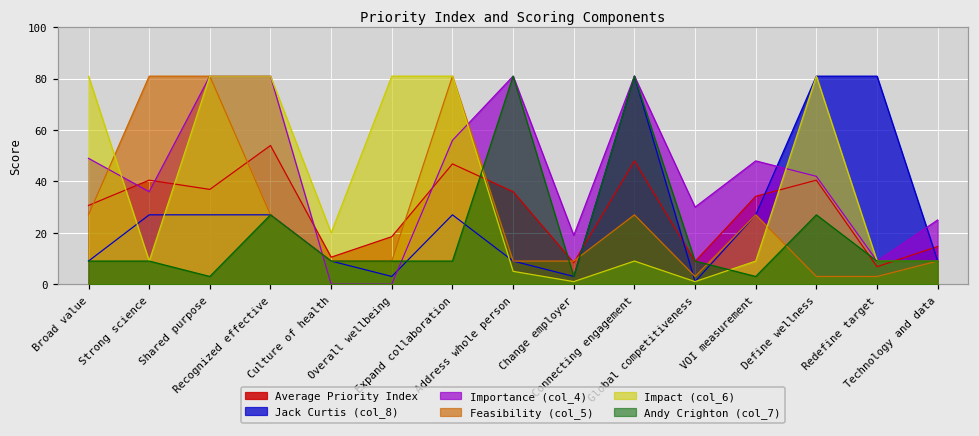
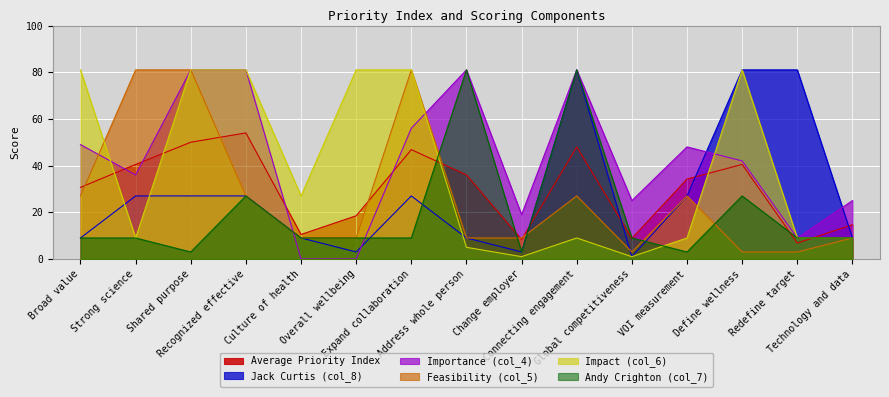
  {
    "Average Priority Index": {
      "Broad value": 31,
      "Strong science": 41,
-     "Shared purpose": 37,
+     "Shared purpose": 50,
      "Recognized effective": 54,
      "Culture of health": 11,
      "Overall wellbeing": 19,
      "Expand collaboration": 47,
      "Address whole person": 36,
      "Connecting engagement": 48,
      "VOI measurement": 34,
      "Define wellness": 41,
      "Redefine target": 7,
      "Technology and data": 15
    },
    "Jack Curtis (col_8)": {
      "Strong science": 27,
      "Shared purpose": 27,
      "Overall wellbeing": 3,
      "Expand collaboration": 27,
      "Redefine target": 81
    },
    "Importance (col_4)": {
      "Broad value": 49,
      "Strong science": 36,
      "Culture of health": 0,
      "Overall wellbeing": 0,
      "Expand collaboration": 56,
      "Change employer": 19,
-     "Global competitiveness": 30,
+     "Global competitiveness": 25,
      "VOI measurement": 48,
      "Define wellness": 42,
      "Technology and data": 25
    },
    "Feasibility (col_5)": {
      "Broad value": 27,
      "Strong science": 81,
      "Connecting engagement": 27,
      "Global competitiveness": 3,
      "Define wellness": 3,
      "Redefine target": 3
    },
    "Impact (col_6)": {
      "Broad value": 81,
-     "Culture of health": 20,
+     "Culture of health": 27,
      "Overall wellbeing": 81,
      "Address whole person": 5,
      "Change employer": 1,
      "Connecting engagement": 9,
      "VOI measurement": 9
    },
    "Andy Crighton (col_7)": {
      "Shared purpose": 3,
      "Expand collaboration": 9,
      "VOI measurement": 3,
      "Define wellness": 27
    }
  }
